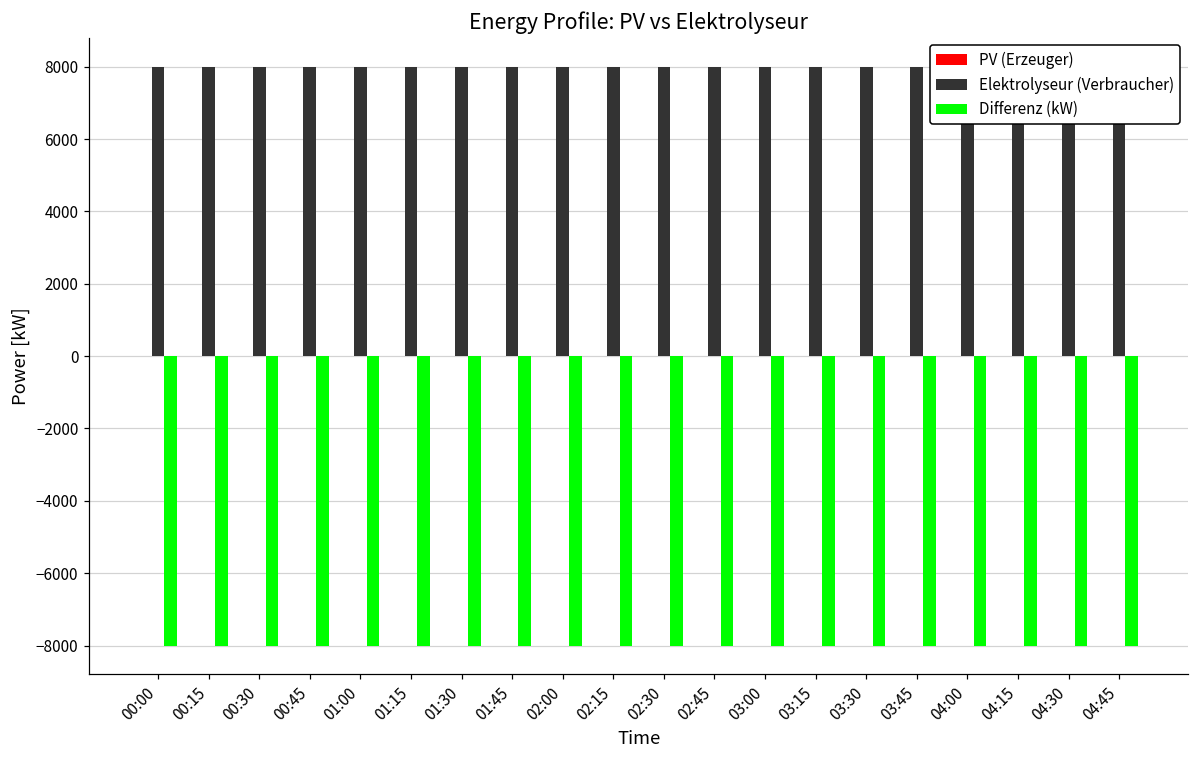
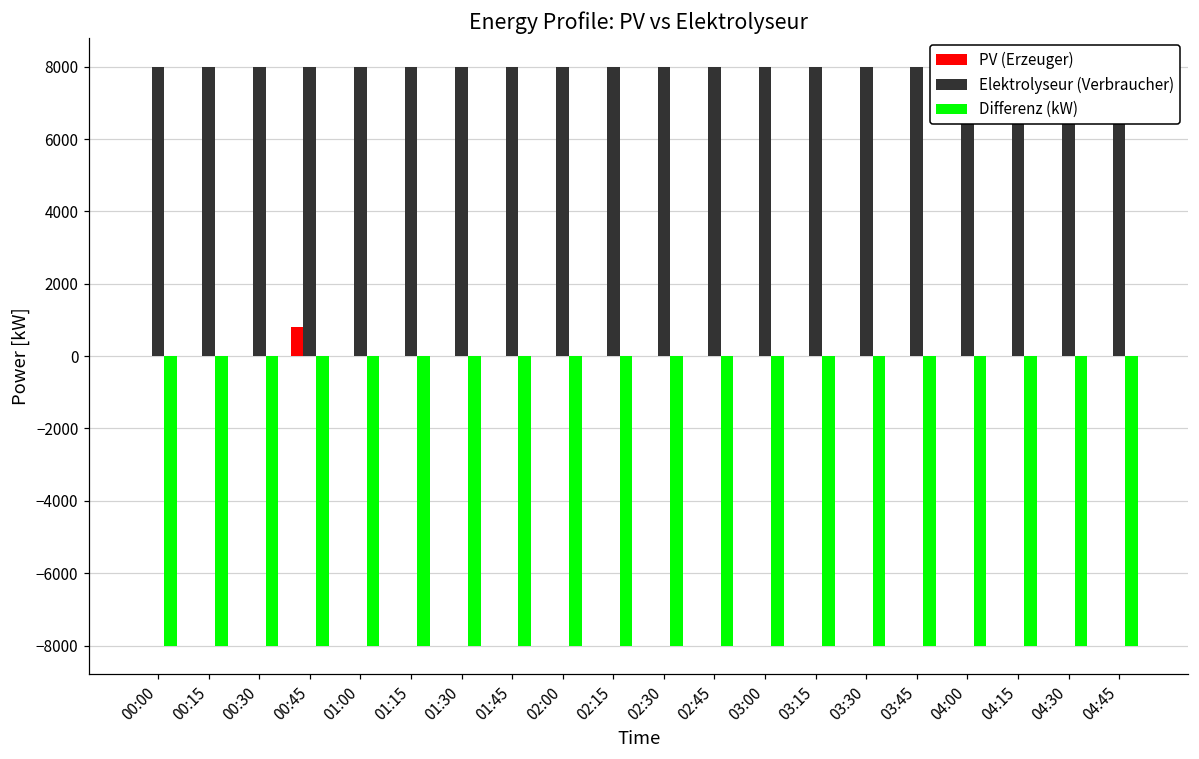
  {
    "PV (Erzeuger)": {
      "00:00": 0,
      "00:15": 0,
      "00:30": 0,
-     "00:45": 0,
+     "00:45": 800,
      "01:00": 0,
      "01:15": 0,
      "01:30": 0,
      "01:45": 0,
      "02:00": 0,
      "02:15": 0,
      "02:30": 0,
      "02:45": 0,
      "03:00": 0,
      "03:15": 0,
      "03:30": 0,
      "03:45": 0,
      "04:00": 0,
      "04:15": 0,
      "04:30": 0,
      "04:45": 0
    },
    "Elektrolyseur (Verbraucher)": {
      "00:00": 8000,
      "00:15": 8000,
      "00:30": 8000,
      "00:45": 8000,
      "01:00": 8000,
      "01:15": 8000,
      "01:30": 8000,
      "01:45": 8000,
      "02:00": 8000,
      "02:15": 8000,
      "02:30": 8000,
      "02:45": 8000,
      "03:00": 8000,
      "03:15": 8000,
      "03:30": 8000,
      "03:45": 8000
    },
    "Differenz (kW)": {
      "00:00": -8000,
      "00:15": -8000,
      "00:30": -8000,
      "00:45": -8000,
      "01:00": -8000,
      "01:15": -8000,
      "01:30": -8000,
      "01:45": -8000,
      "02:00": -8000,
      "02:15": -8000,
      "02:30": -8000,
      "02:45": -8000,
      "03:00": -8000,
      "03:15": -8000,
      "03:30": -8000,
      "03:45": -8000,
      "04:00": -8000,
      "04:15": -8000,
      "04:30": -8000,
      "04:45": -8000
    }
  }
